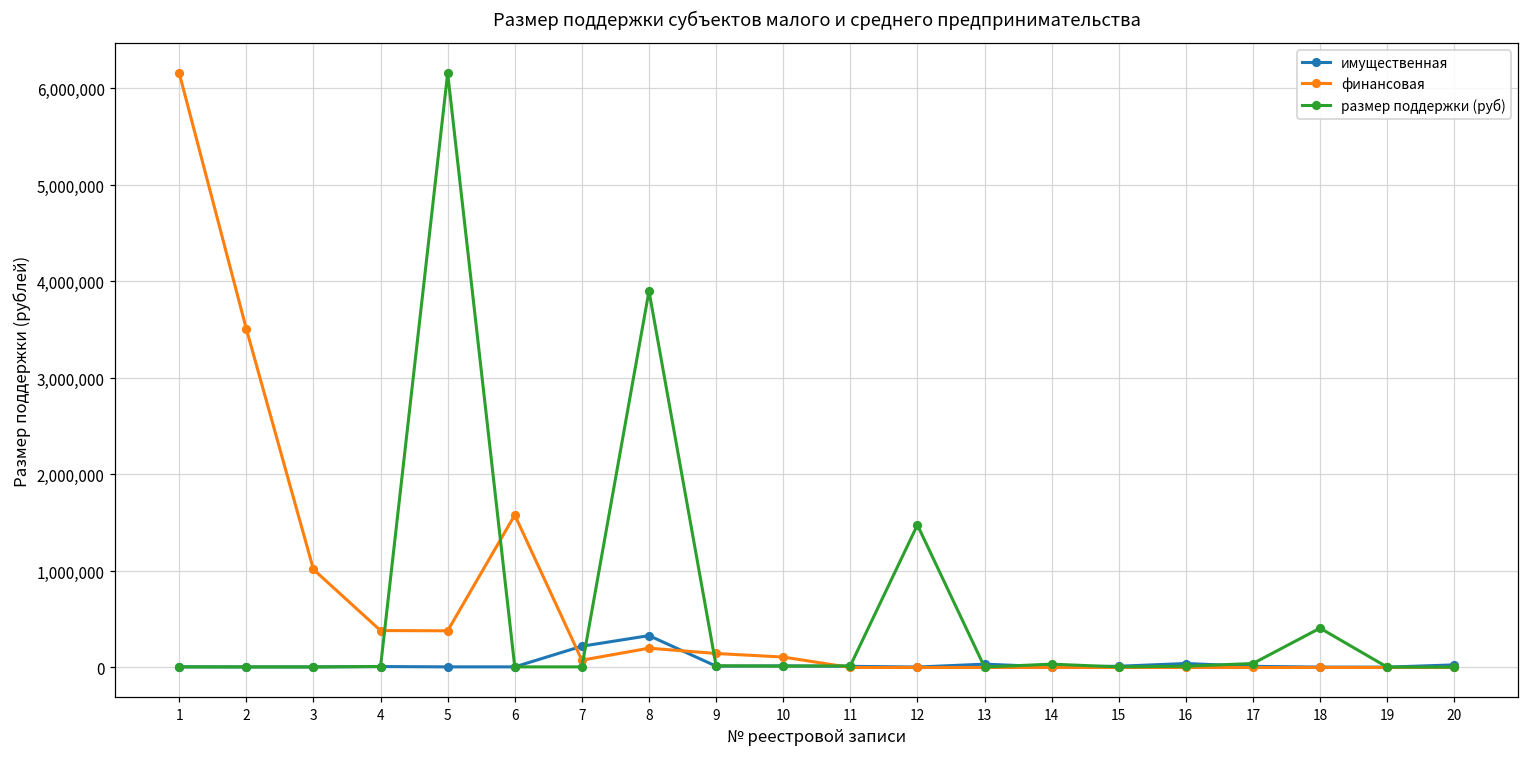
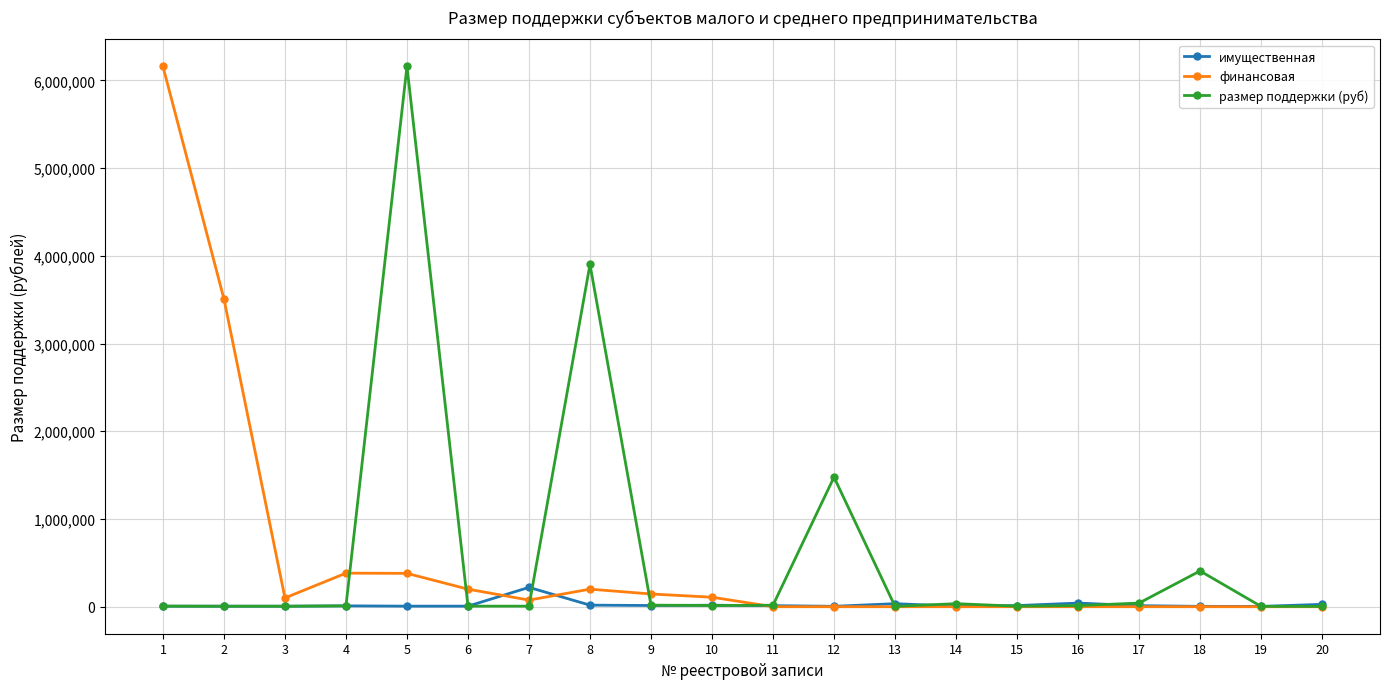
  {
    "имущественная": {
      "5": "0",
      "7": "200,000",
-     "8": "300,000",
+     "8": "0",
      "13": "0"
    },
    "финансовая": {
      "1": "6,200,000",
      "2": "3,500,000",
-     "3": "1,000,000",
+     "3": "100,000",
      "4": "400,000",
      "5": "400,000",
-     "6": "1,600,000",
+     "6": "200,000",
      "7": "100,000",
      "8": "200,000",
      "9": "100,000",
      "10": "100,000"
    },
    "размер поддержки (руб)": {
      "5": "6,200,000",
      "7": "0",
      "8": "3,900,000",
      "12": "1,500,000",
      "17": "0",
      "18": "400,000"
    }
  }
